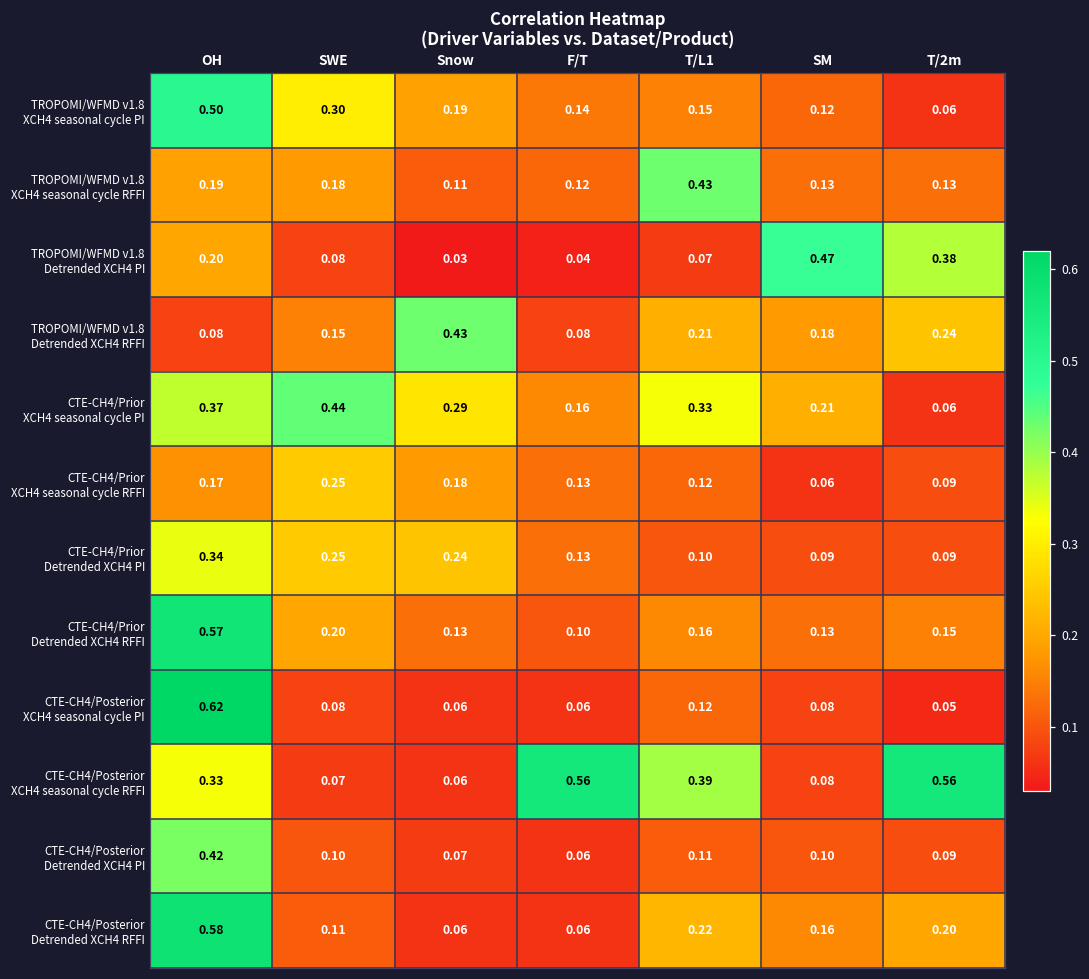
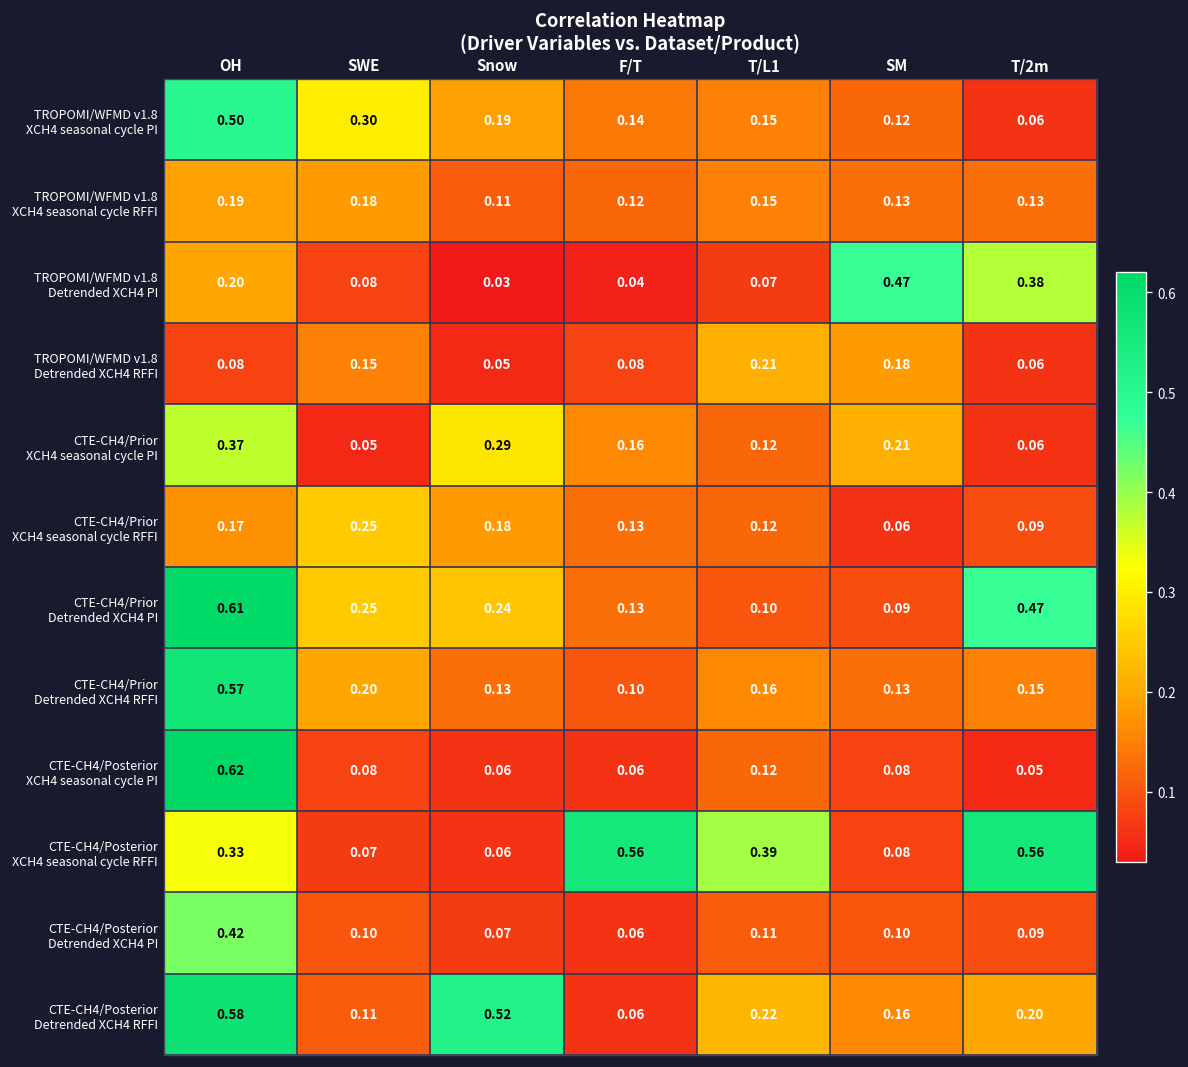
  {
    "TROPOMI/WFMD v1.8 XCH4 seasonal cycle PI": {
      "OH": 0.50,
      "SWE": 0.30,
      "Snow": 0.19,
      "F/T": 0.14,
      "T/L1": 0.15,
      "SM": 0.12,
      "T/2m": 0.06
    },
    "TROPOMI/WFMD v1.8 XCH4 seasonal cycle RFFI": {
      "OH": 0.19,
      "SWE": 0.18,
      "Snow": 0.11,
      "F/T": 0.12,
-     "T/L1": 0.43,
+     "T/L1": 0.15,
      "SM": 0.13,
      "T/2m": 0.13
    },
    "TROPOMI/WFMD v1.8 Detrended XCH4 PI": {
      "OH": 0.20,
      "SWE": 0.08,
      "Snow": 0.03,
      "F/T": 0.04,
      "T/L1": 0.07,
      "SM": 0.47,
      "T/2m": 0.38
    },
    "TROPOMI/WFMD v1.8 Detrended XCH4 RFFI": {
      "OH": 0.08,
      "SWE": 0.15,
-     "Snow": 0.43,
+     "Snow": 0.05,
      "F/T": 0.08,
      "T/L1": 0.21,
      "SM": 0.18,
-     "T/2m": 0.24
+     "T/2m": 0.06
    },
    "CTE-CH4/Prior XCH4 seasonal cycle PI": {
      "OH": 0.37,
-     "SWE": 0.44,
+     "SWE": 0.05,
      "Snow": 0.29,
      "F/T": 0.16,
-     "T/L1": 0.33,
+     "T/L1": 0.12,
      "SM": 0.21,
      "T/2m": 0.06
    },
    "CTE-CH4/Prior XCH4 seasonal cycle RFFI": {
      "OH": 0.17,
      "SWE": 0.25,
      "Snow": 0.18,
      "F/T": 0.13,
      "T/L1": 0.12,
      "SM": 0.06,
      "T/2m": 0.09
    },
    "CTE-CH4/Prior Detrended XCH4 PI": {
-     "OH": 0.34,
+     "OH": 0.61,
      "SWE": 0.25,
      "Snow": 0.24,
      "F/T": 0.13,
      "T/L1": 0.10,
      "SM": 0.09,
-     "T/2m": 0.09
+     "T/2m": 0.47
    },
    "CTE-CH4/Prior Detrended XCH4 RFFI": {
      "OH": 0.57,
      "SWE": 0.20,
      "Snow": 0.13,
      "F/T": 0.10,
      "T/L1": 0.16,
      "SM": 0.13,
      "T/2m": 0.15
    },
    "CTE-CH4/Posterior XCH4 seasonal cycle PI": {
      "OH": 0.62,
      "SWE": 0.08,
      "Snow": 0.06,
      "F/T": 0.06,
      "T/L1": 0.12,
      "SM": 0.08,
      "T/2m": 0.05
    },
    "CTE-CH4/Posterior XCH4 seasonal cycle RFFI": {
      "OH": 0.33,
      "SWE": 0.07,
      "Snow": 0.06,
      "F/T": 0.56,
      "T/L1": 0.39,
      "SM": 0.08,
      "T/2m": 0.56
    },
    "CTE-CH4/Posterior Detrended XCH4 PI": {
      "OH": 0.42,
      "SWE": 0.10,
      "Snow": 0.07,
      "F/T": 0.06,
      "T/L1": 0.11,
      "SM": 0.10,
      "T/2m": 0.09
    },
    "CTE-CH4/Posterior Detrended XCH4 RFFI": {
      "OH": 0.58,
      "SWE": 0.11,
-     "Snow": 0.06,
+     "Snow": 0.52,
      "F/T": 0.06,
      "T/L1": 0.22,
      "SM": 0.16,
      "T/2m": 0.20
    }
  }
